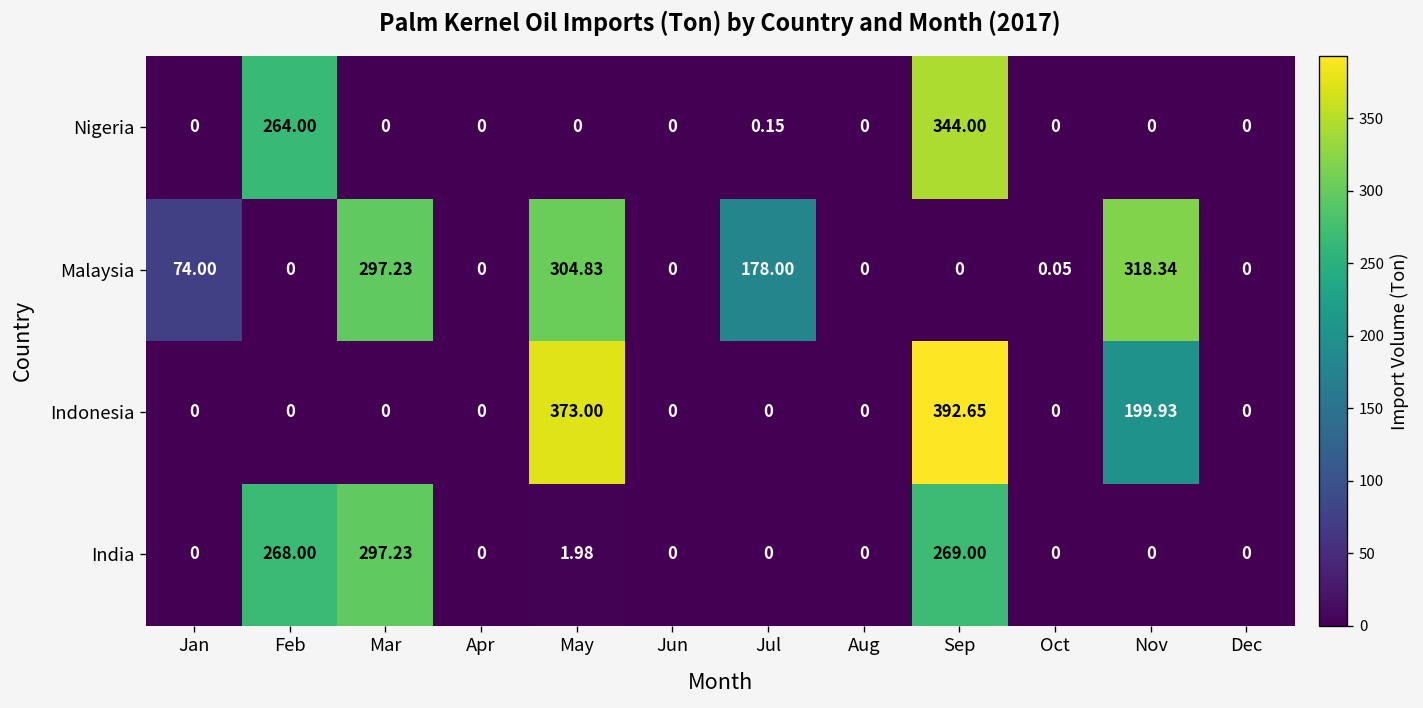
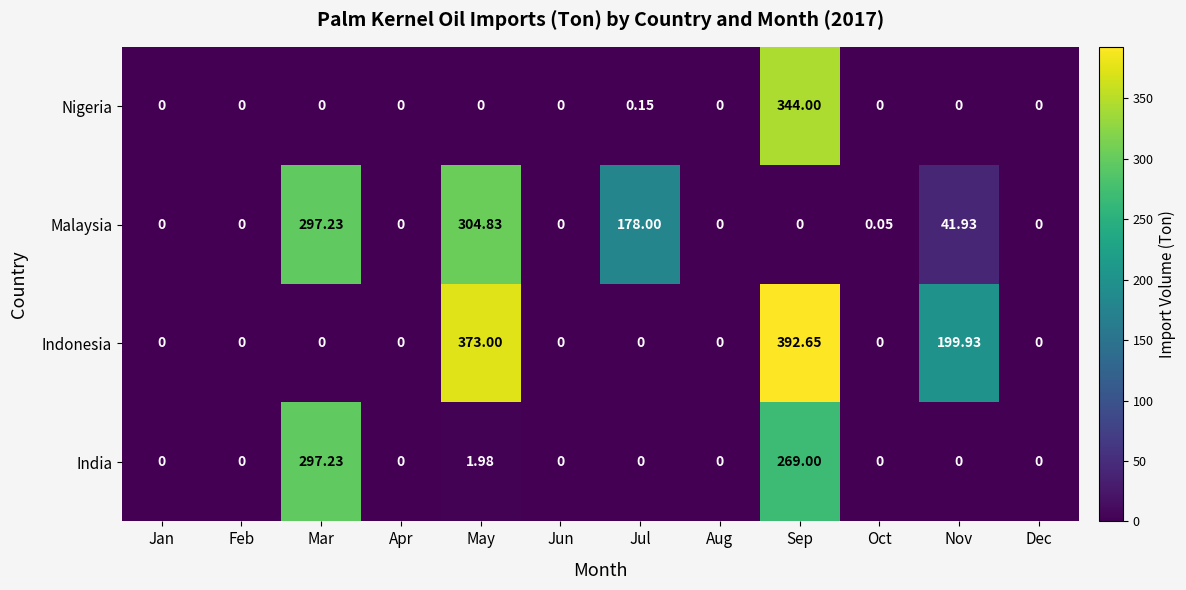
  {
    "Nigeria": {
      "Jan": 0,
-     "Feb": 264.00,
+     "Feb": 0,
      "Mar": 0,
      "Apr": 0,
      "May": 0,
      "Jun": 0,
      "Jul": 0.15,
      "Aug": 0,
      "Sep": 344.00,
      "Oct": 0,
      "Nov": 0,
      "Dec": 0
    },
    "Malaysia": {
-     "Jan": 74.00,
+     "Jan": 0,
      "Feb": 0,
      "Mar": 297.23,
      "Apr": 0,
      "May": 304.83,
      "Jun": 0,
      "Jul": 178.00,
      "Aug": 0,
      "Sep": 0,
      "Oct": 0.05,
-     "Nov": 318.34,
+     "Nov": 41.93,
      "Dec": 0
    },
    "Indonesia": {
      "Jan": 0,
      "Feb": 0,
      "Mar": 0,
      "Apr": 0,
      "May": 373.00,
      "Jun": 0,
      "Jul": 0,
      "Aug": 0,
      "Sep": 392.65,
      "Oct": 0,
      "Nov": 199.93,
      "Dec": 0
    },
    "India": {
      "Jan": 0,
-     "Feb": 268.00,
+     "Feb": 0,
      "Mar": 297.23,
      "Apr": 0,
      "May": 1.98,
      "Jun": 0,
      "Jul": 0,
      "Aug": 0,
      "Sep": 269.00,
      "Oct": 0,
      "Nov": 0,
      "Dec": 0
    }
  }
